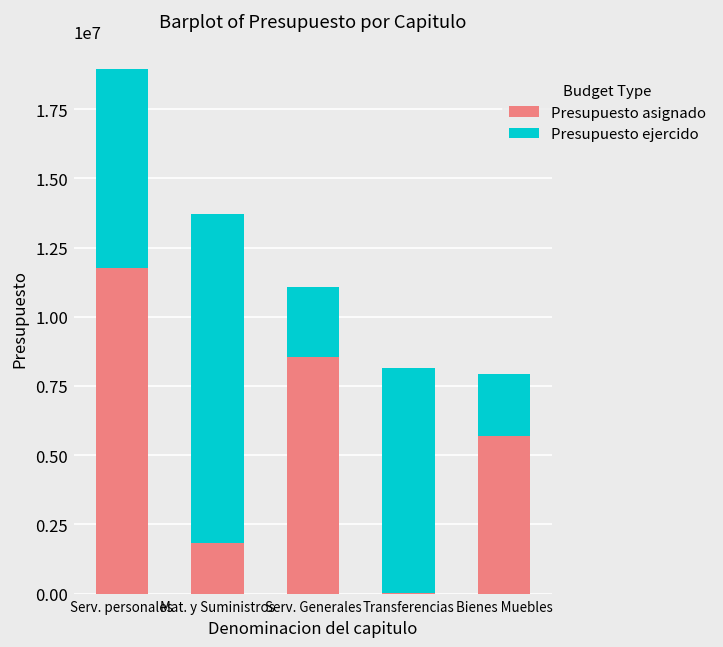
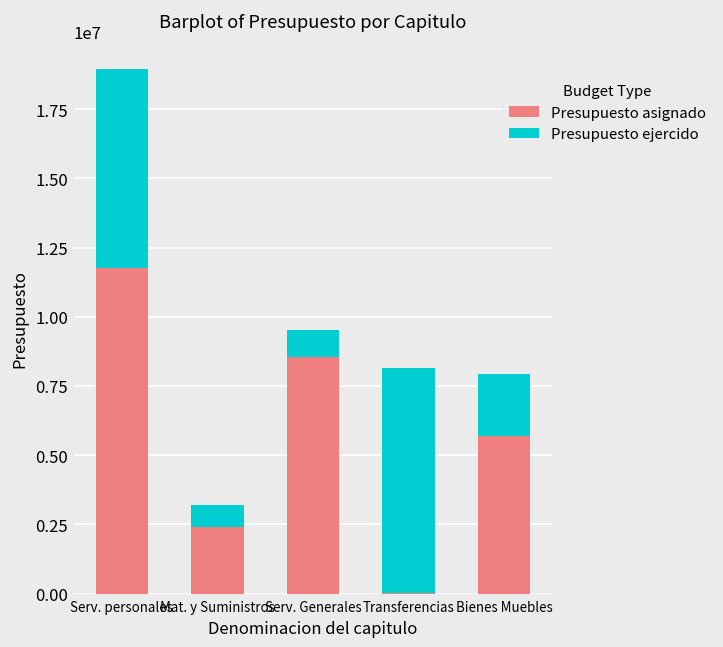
  {
    "Presupuesto asignado": {
      "Serv. personales": 11800000,
-     "Mat. y Suministros": 1800000,
+     "Mat. y Suministros": 2400000,
      "Serv. Generales": 8600000,
      "Bienes Muebles": 5700000
    },
    "Presupuesto ejercido": {
      "Serv. personales": 7200000,
-     "Mat. y Suministros": 11900000,
-     "Serv. Generales": 2500000,
+     "Mat. y Suministros": 800000,
+     "Serv. Generales": 1000000,
      "Transferencias": 8100000,
      "Bienes Muebles": 2300000
    }
  }
